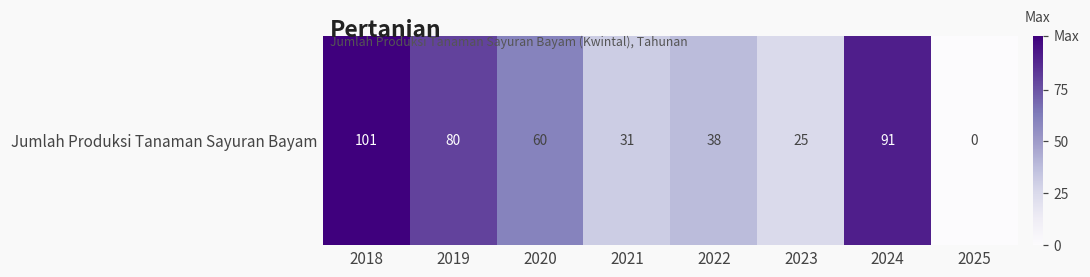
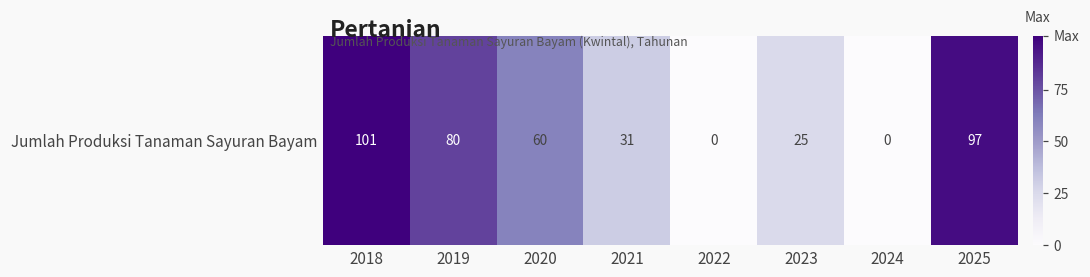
  {
    "Jumlah Produksi Tanaman Sayuran Bayam": {
      "2018": 101,
      "2019": 80,
      "2020": 60,
      "2021": 31,
-     "2022": 38,
+     "2022": 0,
      "2023": 25,
-     "2024": 91,
-     "2025": 0
+     "2024": 0,
+     "2025": 97
    }
  }
